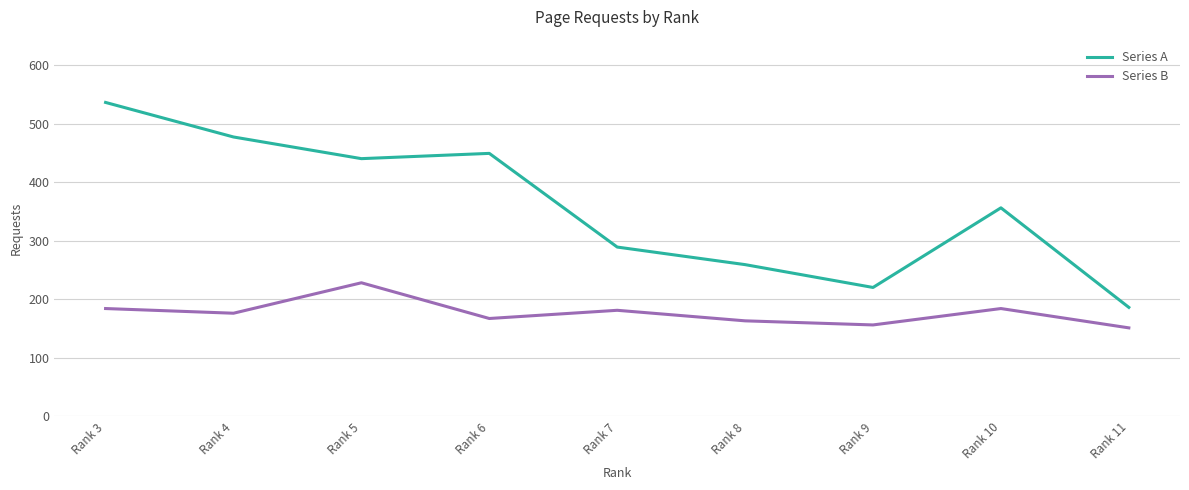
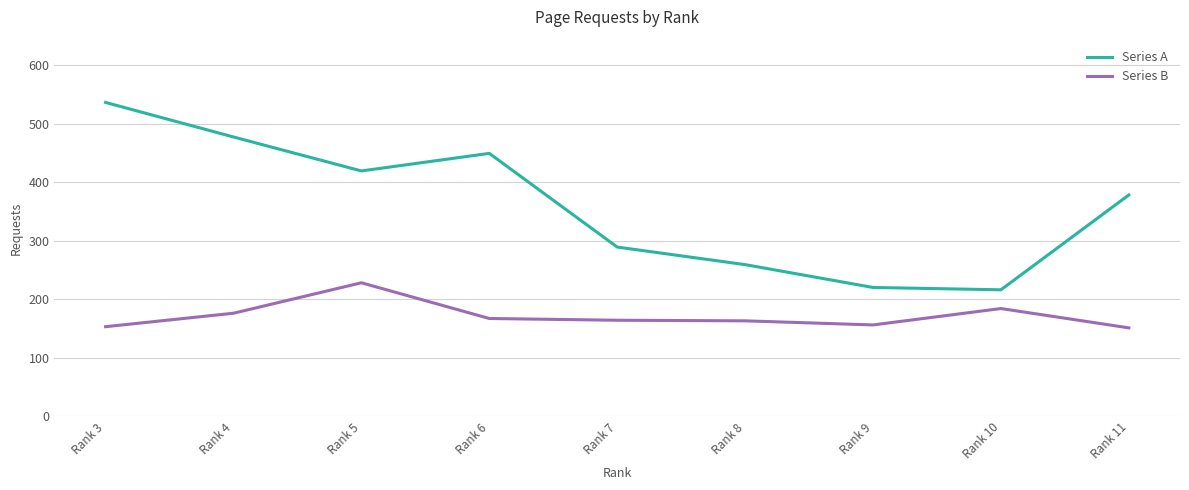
  {
    "Series A": {
      "Rank 3": 540,
      "Rank 4": 480,
-     "Rank 5": 440,
+     "Rank 5": 420,
      "Rank 6": 450,
      "Rank 7": 290,
      "Rank 8": 260,
      "Rank 9": 220,
-     "Rank 10": 360,
-     "Rank 11": 190
+     "Rank 10": 220,
+     "Rank 11": 380
    },
    "Series B": {
-     "Rank 3": 180,
+     "Rank 3": 150,
      "Rank 4": 180,
      "Rank 5": 230,
      "Rank 6": 170,
-     "Rank 7": 180,
+     "Rank 7": 160,
      "Rank 8": 160,
      "Rank 9": 160,
      "Rank 10": 180,
      "Rank 11": 150
    }
  }
